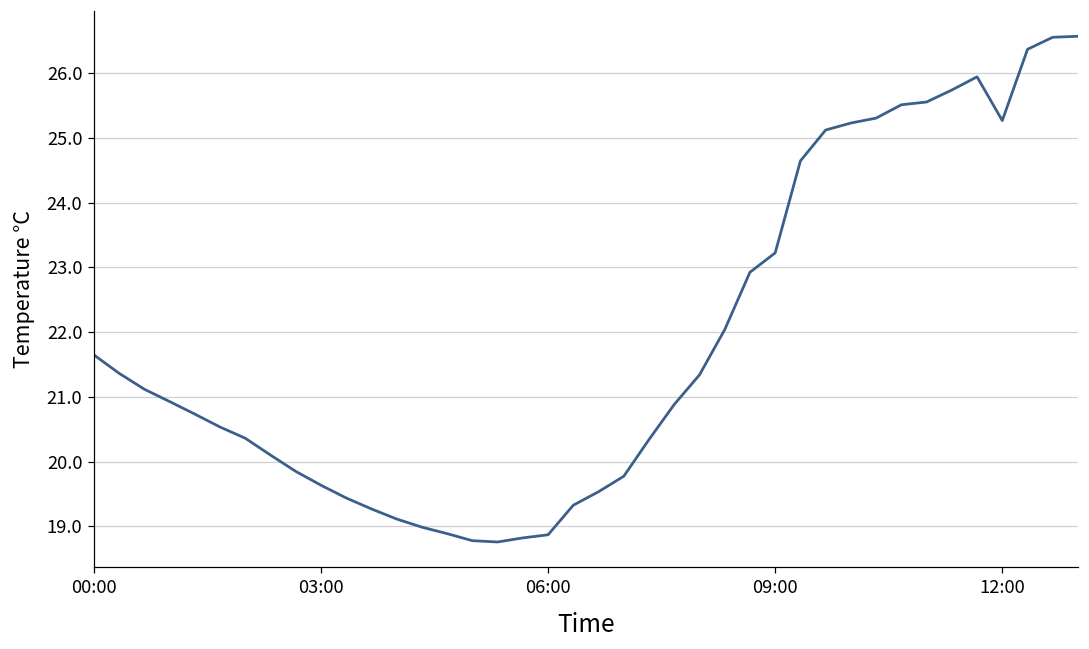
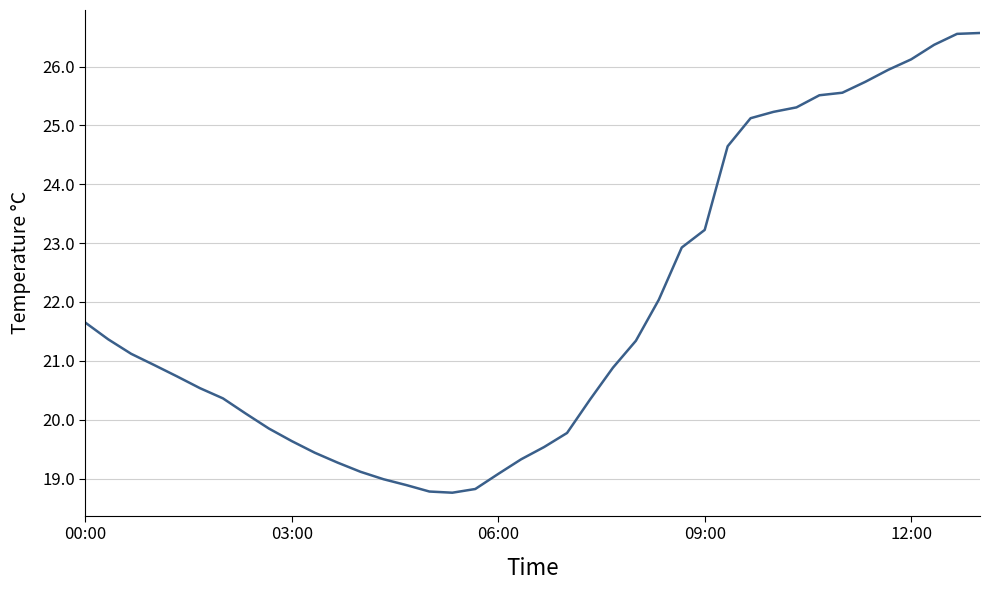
  {
    "00:00": 21.7,
    "03:00": 19.6,
-   "06:00": 18.9,
+   "06:00": 19.1,
    "09:00": 23.2,
-   "12:00": 25.3
+   "12:00": 26.1
  }
